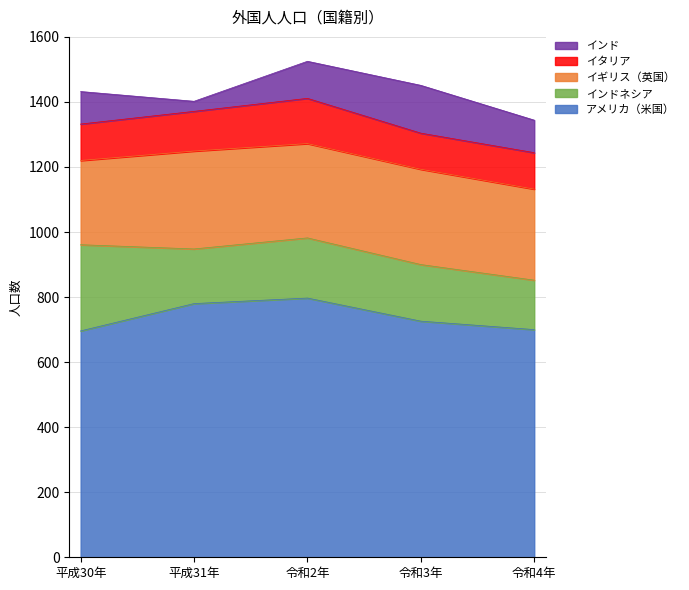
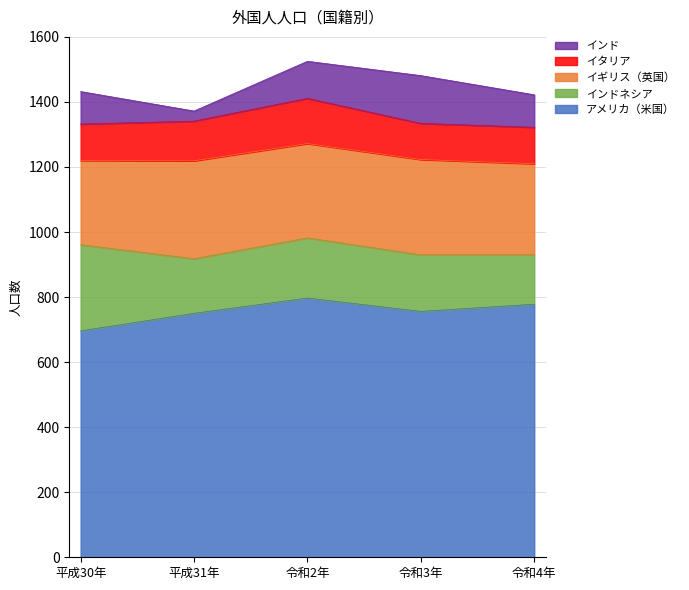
  {
    "アメリカ（米国）": {
      "平成30年": 700,
-     "平成31年": 780,
+     "平成31年": 750,
      "令和2年": 800,
-     "令和3年": 730,
-     "令和4年": 700
+     "令和3年": 760,
+     "令和4年": 780
    },
    "インドネシア": {
      "平成30年": 270,
      "平成31年": 170,
      "令和2年": 190,
      "令和3年": 170,
      "令和4年": 150
    },
    "イギリス（英国）": {
      "平成30年": 260,
      "平成31年": 300,
      "令和2年": 290,
      "令和3年": 290,
      "令和4年": 280
    },
    "イタリア": {
      "平成30年": 110,
      "平成31年": 120,
      "令和2年": 140,
      "令和3年": 110,
      "令和4年": 110
    },
    "インド": {
      "平成30年": 100,
      "平成31年": 30,
      "令和2年": 110,
      "令和3年": 150,
      "令和4年": 100
    }
  }
